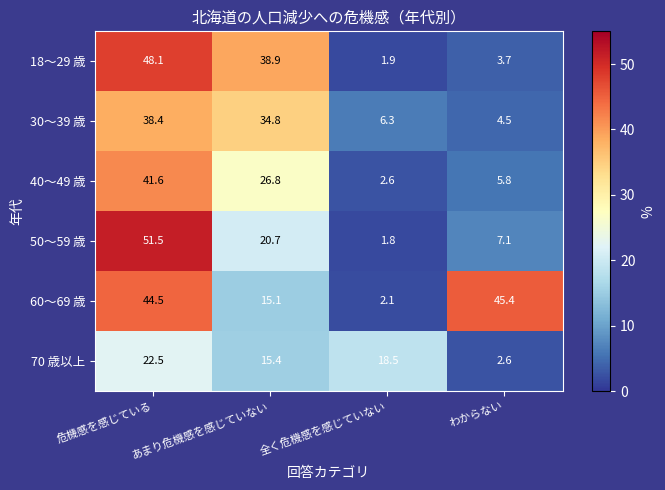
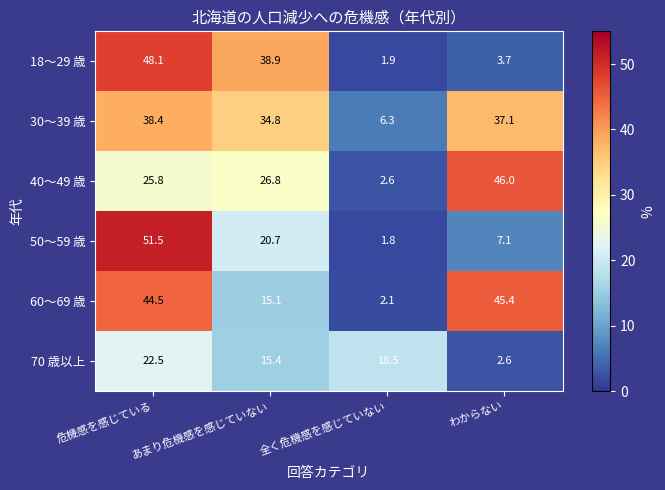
  {
    "18～29 歳": {
      "危機感を感じている": 48.1,
      "あまり危機感を感じていない": 38.9,
      "全く危機感を感じていない": 1.9,
      "わからない": 3.7
    },
    "30～39 歳": {
      "危機感を感じている": 38.4,
      "あまり危機感を感じていない": 34.8,
      "全く危機感を感じていない": 6.3,
-     "わからない": 4.5
+     "わからない": 37.1
    },
    "40～49 歳": {
-     "危機感を感じている": 41.6,
+     "危機感を感じている": 25.8,
      "あまり危機感を感じていない": 26.8,
      "全く危機感を感じていない": 2.6,
-     "わからない": 5.8
+     "わからない": 46.0
    },
    "50～59 歳": {
      "危機感を感じている": 51.5,
      "あまり危機感を感じていない": 20.7,
      "全く危機感を感じていない": 1.8,
      "わからない": 7.1
    },
    "60～69 歳": {
      "危機感を感じている": 44.5,
      "あまり危機感を感じていない": 15.1,
      "全く危機感を感じていない": 2.1,
      "わからない": 45.4
    },
    "70 歳以上": {
      "危機感を感じている": 22.5,
      "あまり危機感を感じていない": 15.4,
      "全く危機感を感じていない": 18.5,
      "わからない": 2.6
    }
  }
